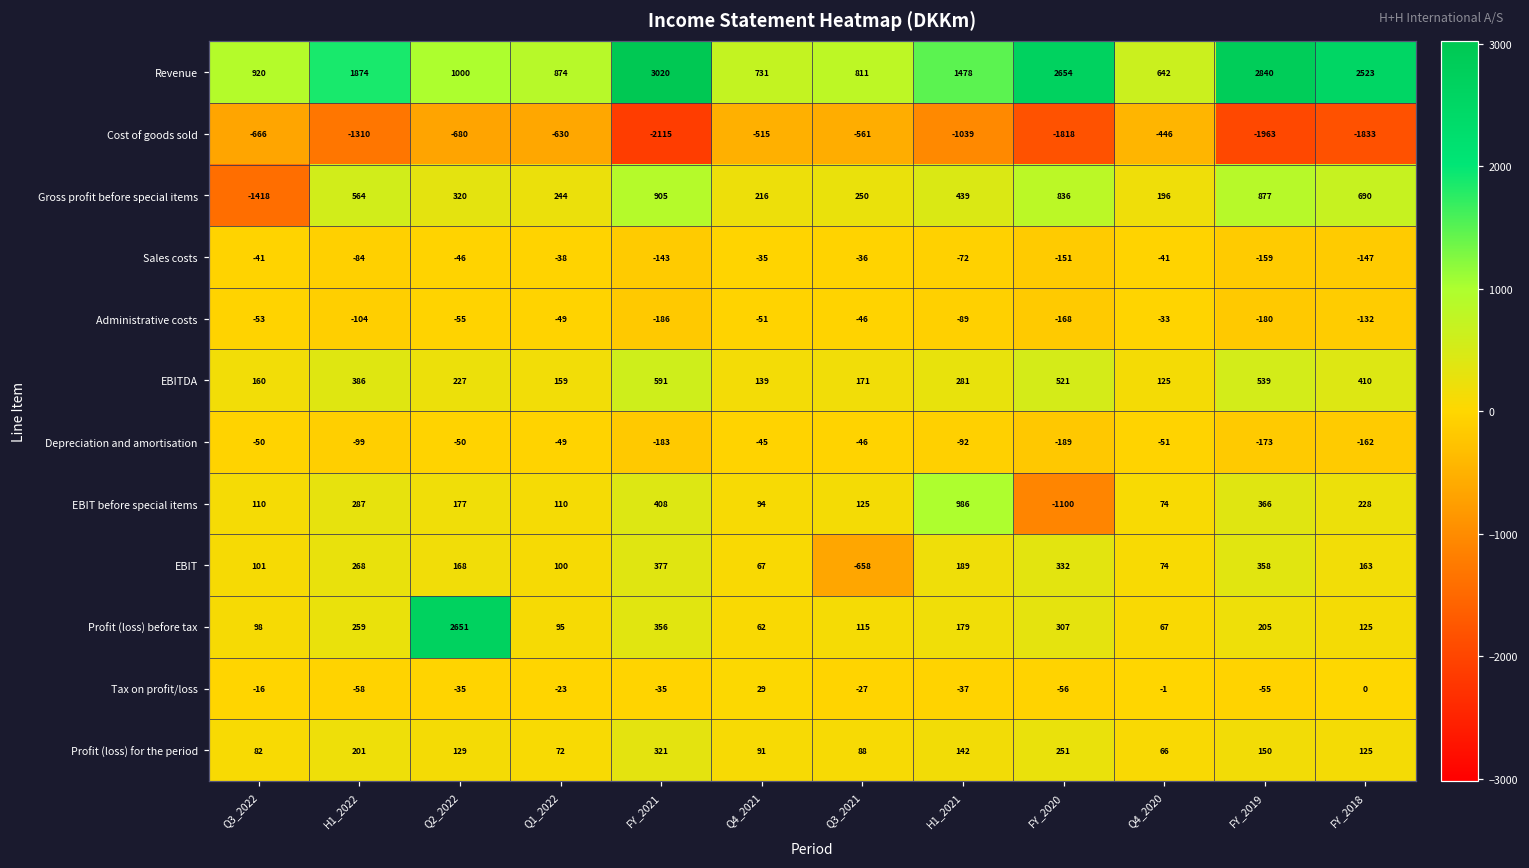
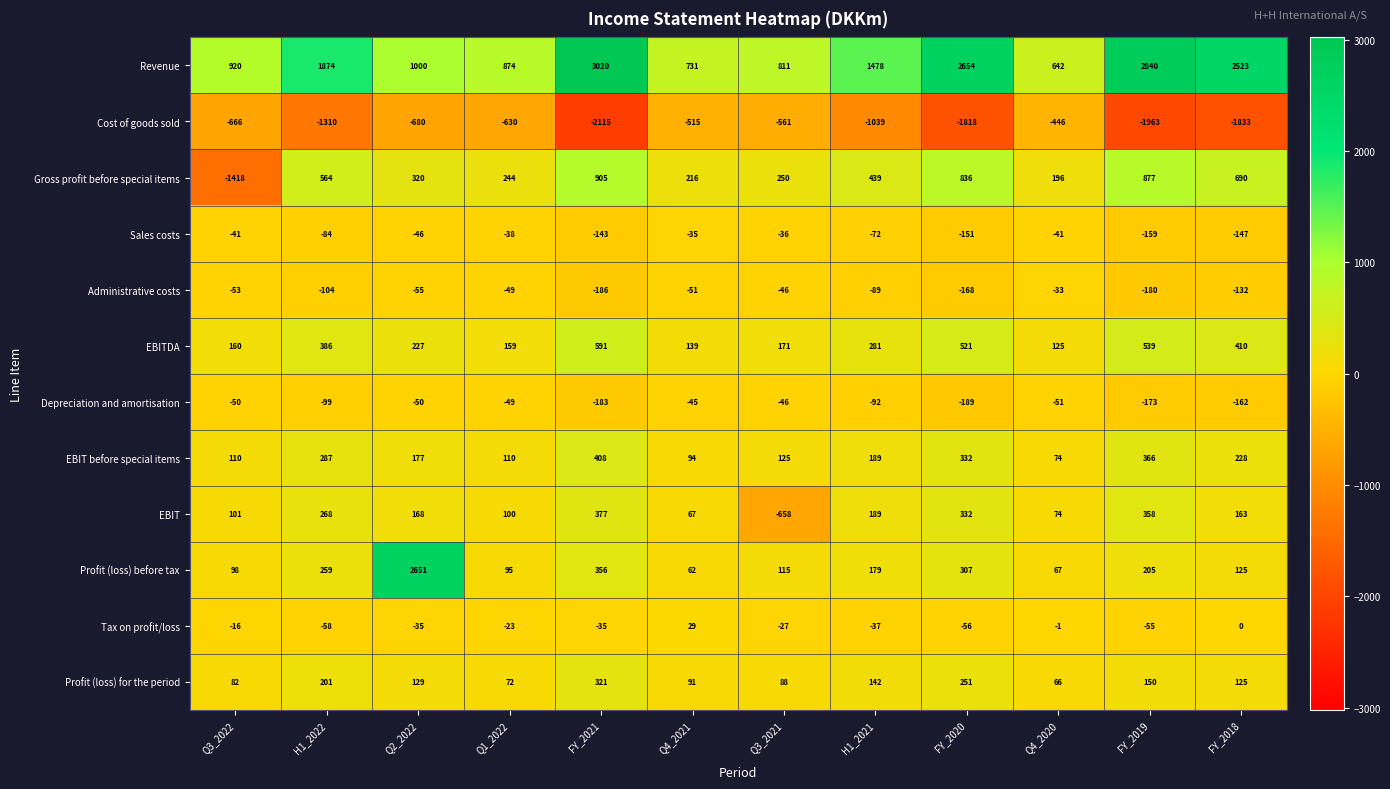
  {
    "Revenue": {
      "Q3_2022": 920,
      "H1_2022": 1874,
      "Q2_2022": 1000,
      "Q1_2022": 874,
      "FY_2021": 3020,
      "Q4_2021": 731,
      "Q3_2021": 811,
      "H1_2021": 1478,
      "FY_2020": 2654,
      "Q4_2020": 642,
      "FY_2019": 2840,
      "FY_2018": 2523
    },
    "Cost of goods sold": {
      "Q3_2022": -666,
      "H1_2022": -1310,
      "Q2_2022": -680,
      "Q1_2022": -630,
      "FY_2021": -2115,
      "Q4_2021": -515,
      "Q3_2021": -561,
      "H1_2021": -1039,
      "FY_2020": -1818,
      "Q4_2020": -446,
      "FY_2019": -1963,
      "FY_2018": -1833
    },
    "Gross profit before special items": {
      "Q3_2022": -1418,
      "H1_2022": 564,
      "Q2_2022": 320,
      "Q1_2022": 244,
      "FY_2021": 905,
      "Q4_2021": 216,
      "Q3_2021": 250,
      "H1_2021": 439,
      "FY_2020": 836,
      "Q4_2020": 196,
      "FY_2019": 877,
      "FY_2018": 690
    },
    "Sales costs": {
      "Q3_2022": -41,
      "H1_2022": -84,
      "Q2_2022": -46,
      "Q1_2022": -38,
      "FY_2021": -143,
      "Q4_2021": -35,
      "Q3_2021": -36,
      "H1_2021": -72,
      "FY_2020": -151,
      "Q4_2020": -41,
      "FY_2019": -159,
      "FY_2018": -147
    },
    "Administrative costs": {
      "Q3_2022": -53,
      "H1_2022": -104,
      "Q2_2022": -55,
      "Q1_2022": -49,
      "FY_2021": -186,
      "Q4_2021": -51,
      "Q3_2021": -46,
      "H1_2021": -89,
      "FY_2020": -168,
      "Q4_2020": -33,
      "FY_2019": -180,
      "FY_2018": -132
    },
    "EBITDA": {
      "Q3_2022": 160,
      "H1_2022": 386,
      "Q2_2022": 227,
      "Q1_2022": 159,
      "FY_2021": 591,
      "Q4_2021": 139,
      "Q3_2021": 171,
      "H1_2021": 281,
      "FY_2020": 521,
      "Q4_2020": 125,
      "FY_2019": 539,
      "FY_2018": 410
    },
    "Depreciation and amortisation": {
      "Q3_2022": -50,
      "H1_2022": -99,
      "Q2_2022": -50,
      "Q1_2022": -49,
      "FY_2021": -183,
      "Q4_2021": -45,
      "Q3_2021": -46,
      "H1_2021": -92,
      "FY_2020": -189,
      "Q4_2020": -51,
      "FY_2019": -173,
      "FY_2018": -162
    },
    "EBIT before special items": {
      "Q3_2022": 110,
      "H1_2022": 287,
      "Q2_2022": 177,
      "Q1_2022": 110,
      "FY_2021": 408,
      "Q4_2021": 94,
      "Q3_2021": 125,
-     "H1_2021": 986,
-     "FY_2020": -1100,
+     "H1_2021": 189,
+     "FY_2020": 332,
      "Q4_2020": 74,
      "FY_2019": 366,
      "FY_2018": 228
    },
    "EBIT": {
      "Q3_2022": 101,
      "H1_2022": 268,
      "Q2_2022": 168,
      "Q1_2022": 100,
      "FY_2021": 377,
      "Q4_2021": 67,
      "Q3_2021": -658,
      "H1_2021": 189,
      "FY_2020": 332,
      "Q4_2020": 74,
      "FY_2019": 358,
      "FY_2018": 163
    },
    "Profit (loss) before tax": {
      "Q3_2022": 98,
      "H1_2022": 259,
      "Q2_2022": 2651,
      "Q1_2022": 95,
      "FY_2021": 356,
      "Q4_2021": 62,
      "Q3_2021": 115,
      "H1_2021": 179,
      "FY_2020": 307,
      "Q4_2020": 67,
      "FY_2019": 205,
      "FY_2018": 125
    },
    "Tax on profit/loss": {
      "Q3_2022": -16,
      "H1_2022": -58,
      "Q2_2022": -35,
      "Q1_2022": -23,
      "FY_2021": -35,
      "Q4_2021": 29,
      "Q3_2021": -27,
      "H1_2021": -37,
      "FY_2020": -56,
      "Q4_2020": -1,
      "FY_2019": -55,
      "FY_2018": 0
    },
    "Profit (loss) for the period": {
      "Q3_2022": 82,
      "H1_2022": 201,
      "Q2_2022": 129,
      "Q1_2022": 72,
      "FY_2021": 321,
      "Q4_2021": 91,
      "Q3_2021": 88,
      "H1_2021": 142,
      "FY_2020": 251,
      "Q4_2020": 66,
      "FY_2019": 150,
      "FY_2018": 125
    }
  }
